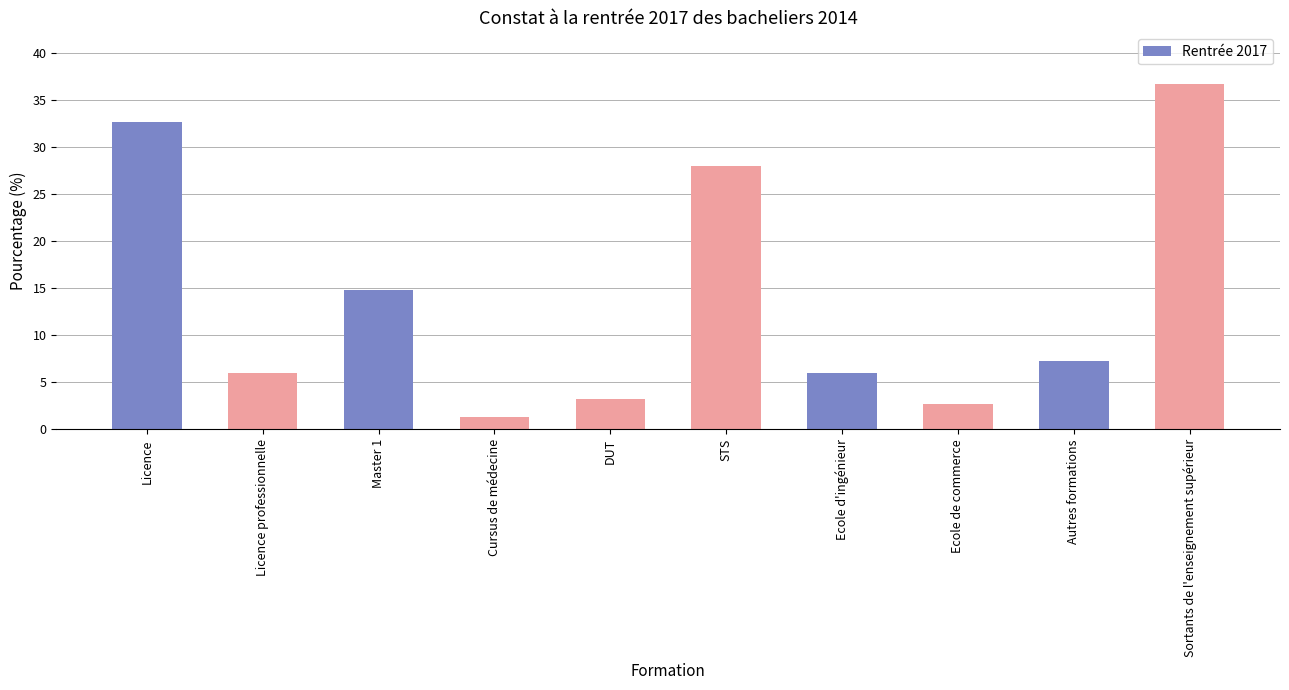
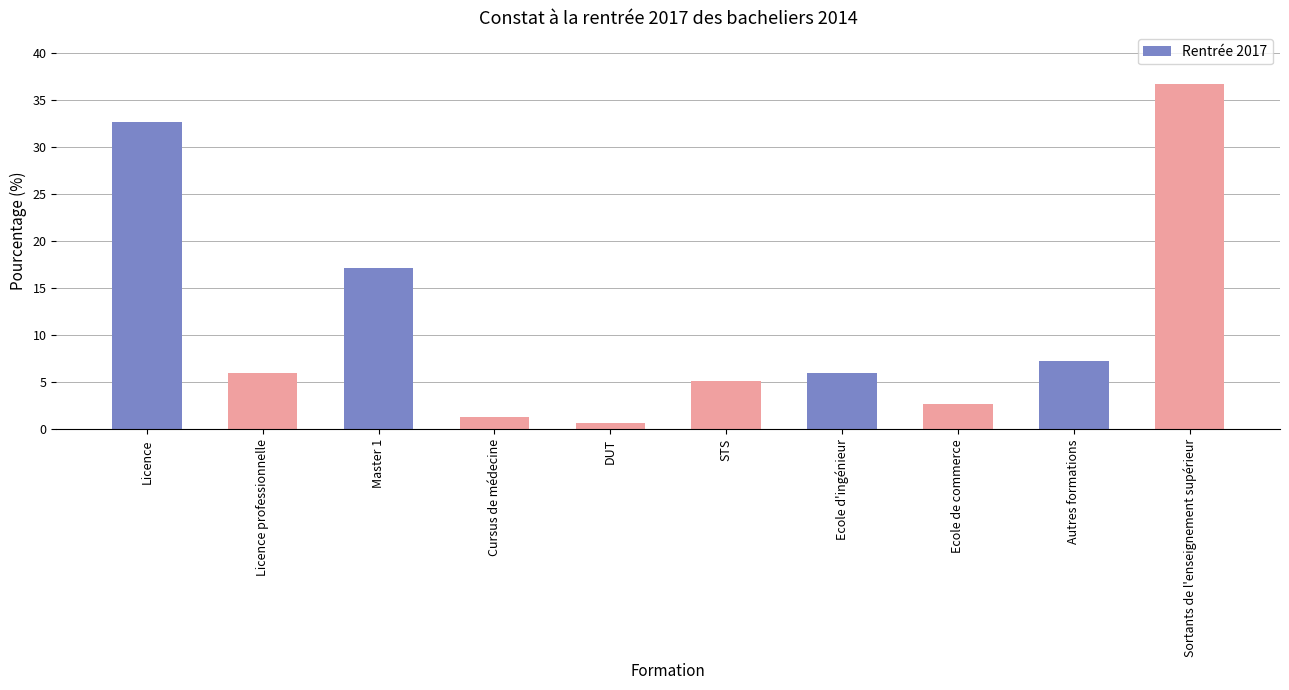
  {
    "Licence": 33,
    "Licence professionnelle": 6,
-   "Master 1": 15,
+   "Master 1": 17,
    "Cursus de médecine": 1,
-   "DUT": 3,
-   "STS": 28,
+   "DUT": 1,
+   "STS": 5,
    "Ecole d'ingénieur": 6,
    "Ecole de commerce": 3,
    "Autres formations": 7,
    "Sortants de l'enseignement supérieur": 37
  }
